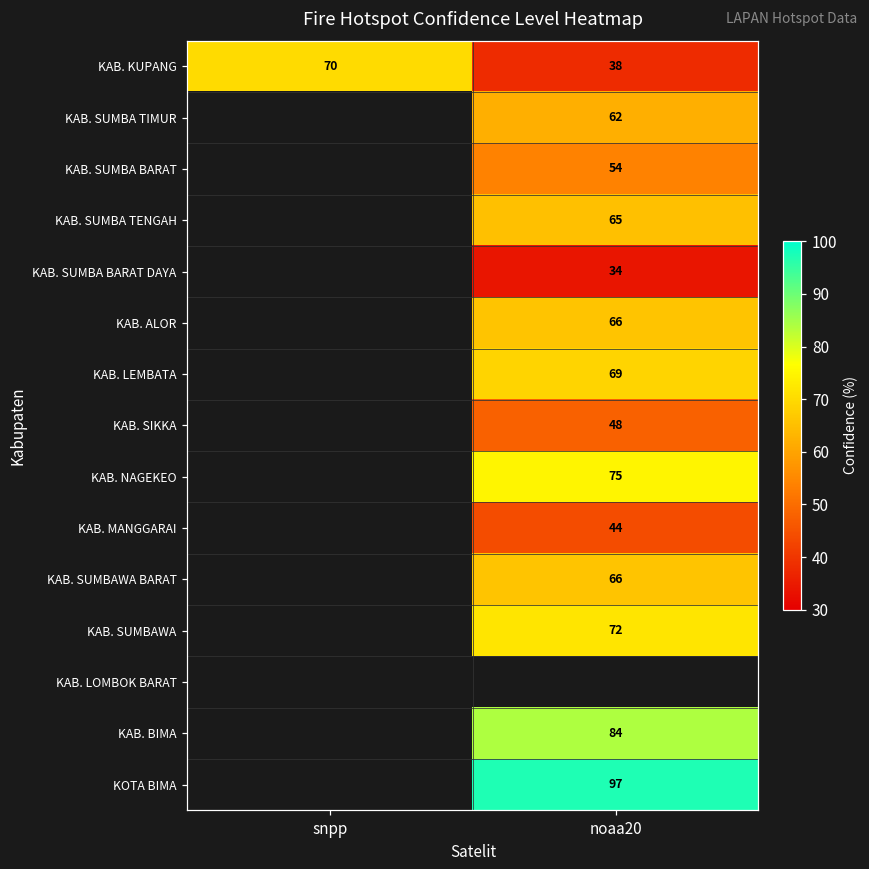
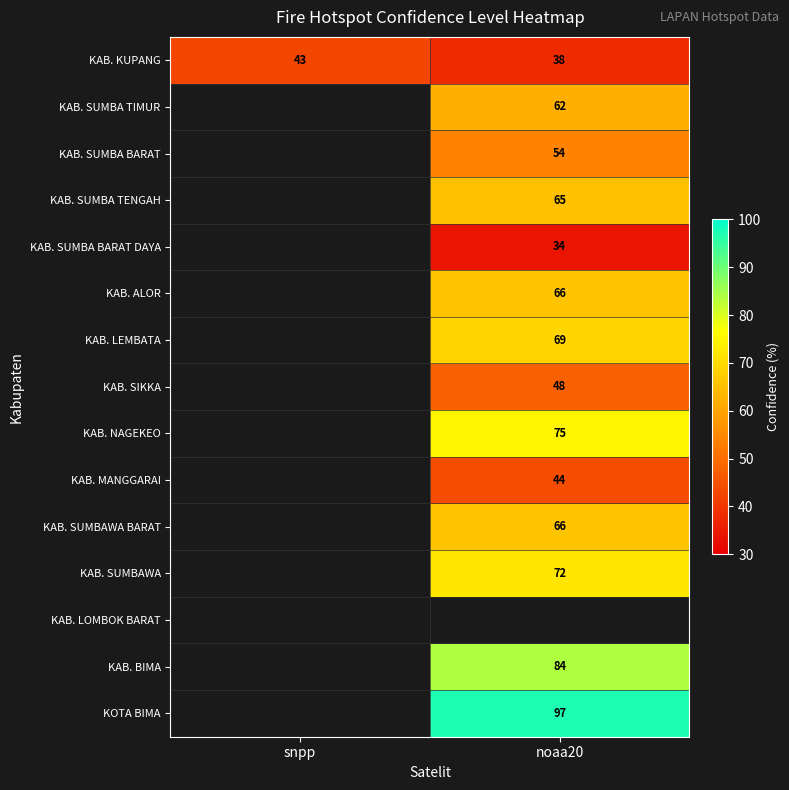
  {
    "KAB. KUPANG": {
-     "snpp": 70,
+     "snpp": 43,
      "noaa20": 38
    },
    "KAB. SUMBA TIMUR": {
      "noaa20": 62
    },
    "KAB. SUMBA BARAT": {
      "noaa20": 54
    },
    "KAB. SUMBA TENGAH": {
      "noaa20": 65
    },
    "KAB. SUMBA BARAT DAYA": {
      "noaa20": 34
    },
    "KAB. ALOR": {
      "noaa20": 66
    },
    "KAB. LEMBATA": {
      "noaa20": 69
    },
    "KAB. SIKKA": {
      "noaa20": 48
    },
    "KAB. NAGEKEO": {
      "noaa20": 75
    },
    "KAB. MANGGARAI": {
      "noaa20": 44
    },
    "KAB. SUMBAWA BARAT": {
      "noaa20": 66
    },
    "KAB. SUMBAWA": {
      "noaa20": 72
    },
    "KAB. BIMA": {
      "noaa20": 84
    },
    "KOTA BIMA": {
      "noaa20": 97
    }
  }
